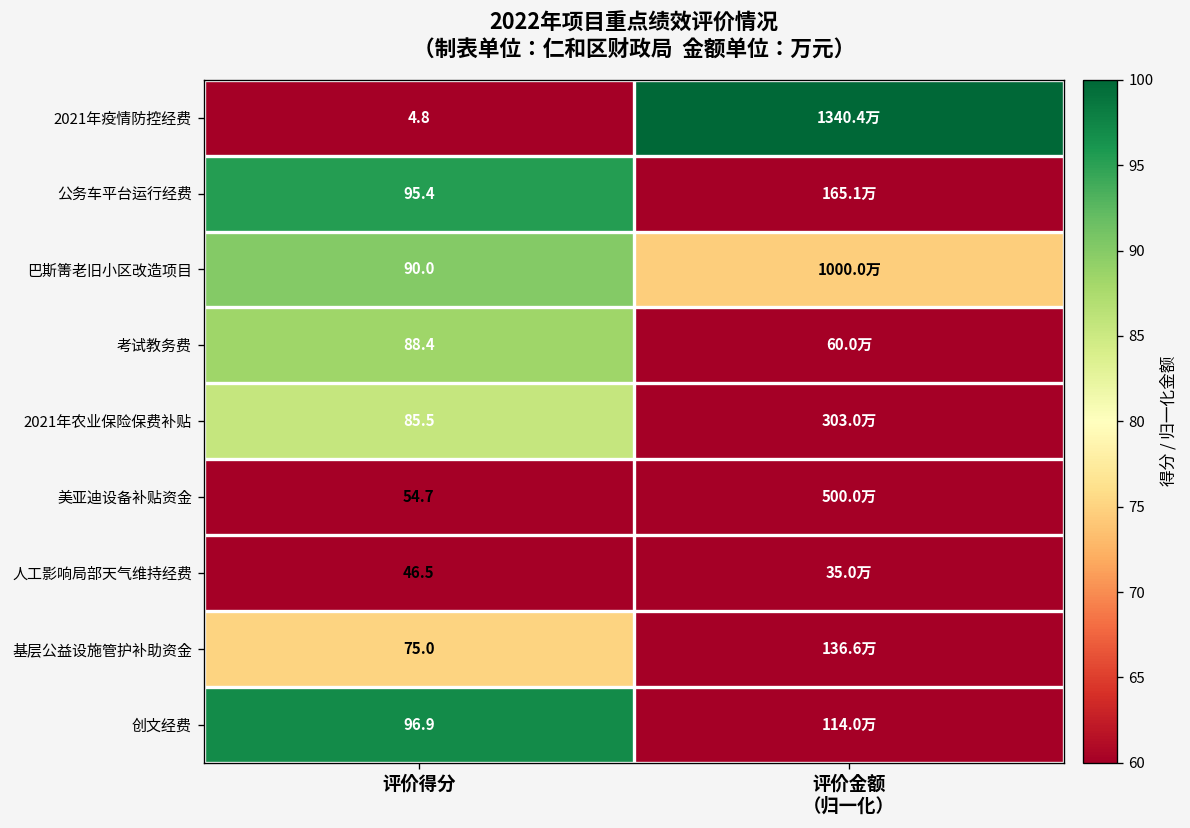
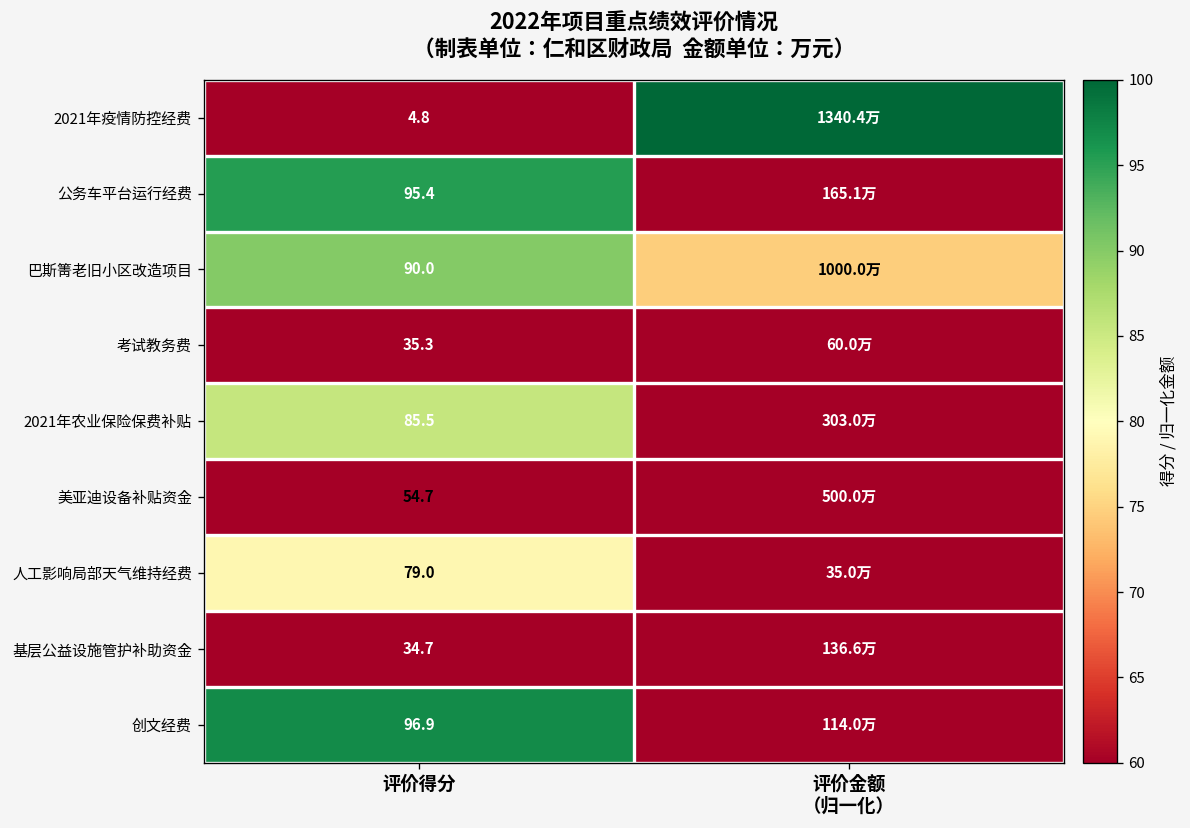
  {
    "2021年疫情防控经费": {
      "评价得分": "4.8",
      "评价金额 （归一化）": "1340.4万"
    },
    "公务车平台运行经费": {
      "评价得分": "95.4",
      "评价金额 （归一化）": "165.1万"
    },
    "巴斯箐老旧小区改造项目": {
      "评价得分": "90.0",
      "评价金额 （归一化）": "1000.0万"
    },
    "考试教务费": {
-     "评价得分": "88.4",
+     "评价得分": "35.3",
      "评价金额 （归一化）": "60.0万"
    },
    "2021年农业保险保费补贴": {
      "评价得分": "85.5",
      "评价金额 （归一化）": "303.0万"
    },
    "美亚迪设备补贴资金": {
      "评价得分": "54.7",
      "评价金额 （归一化）": "500.0万"
    },
    "人工影响局部天气维持经费": {
-     "评价得分": "46.5",
+     "评价得分": "79.0",
      "评价金额 （归一化）": "35.0万"
    },
    "基层公益设施管护补助资金": {
-     "评价得分": "75.0",
+     "评价得分": "34.7",
      "评价金额 （归一化）": "136.6万"
    },
    "创文经费": {
      "评价得分": "96.9",
      "评价金额 （归一化）": "114.0万"
    }
  }
